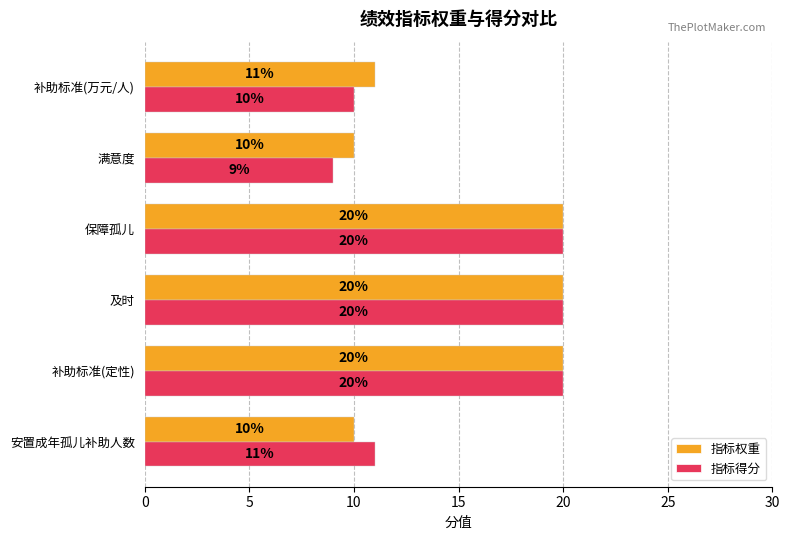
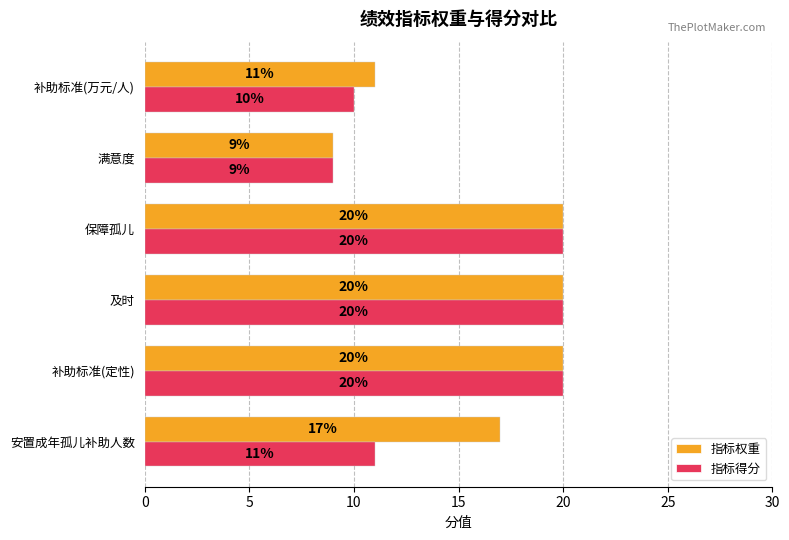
  {
    "指标权重": {
      "补助标准(万元/人)": "11%",
-     "满意度": "10%",
+     "满意度": "9%",
      "保障孤儿": "20%",
      "及时": "20%",
      "补助标准(定性)": "20%",
-     "安置成年孤儿补助人数": "10%"
+     "安置成年孤儿补助人数": "17%"
    },
    "指标得分": {
      "补助标准(万元/人)": "10%",
      "满意度": "9%",
      "保障孤儿": "20%",
      "及时": "20%",
      "补助标准(定性)": "20%",
      "安置成年孤儿补助人数": "11%"
    }
  }
